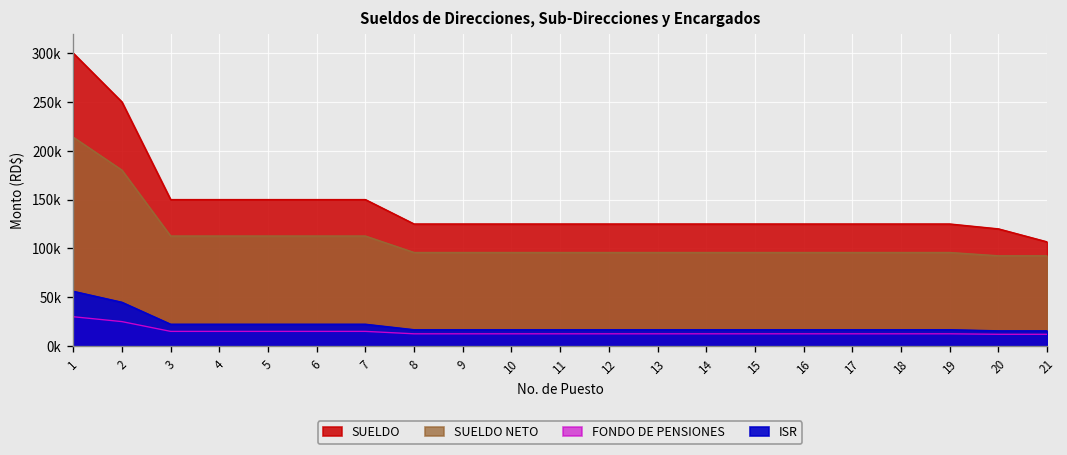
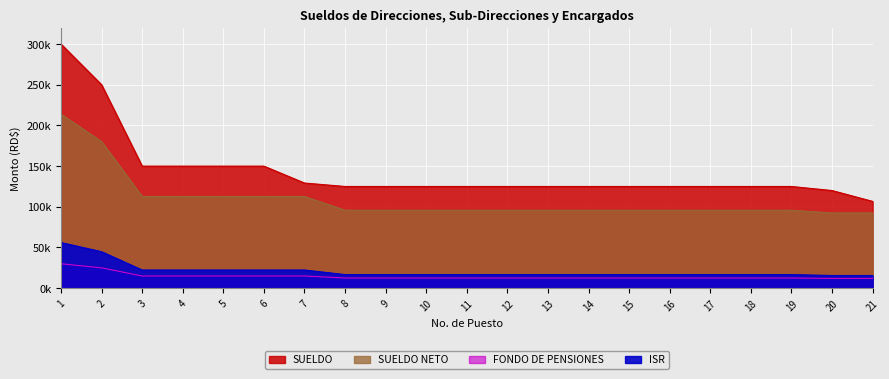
  {
    "SUELDO": {
      "1": 300000,
      "2": 250000,
      "3": 150000,
      "4": 150000,
      "5": 150000,
      "6": 150000,
-     "7": 150000,
+     "7": 130000,
      "8": 130000,
      "9": 130000,
      "10": 130000,
      "11": 130000,
      "12": 130000,
      "13": 130000,
      "14": 130000,
      "15": 130000,
      "16": 130000,
      "17": 130000,
      "18": 130000,
      "19": 130000,
      "20": 120000,
      "21": 110000
    },
    "SUELDO NETO": {
      "1": 210000,
      "2": 180000,
      "3": 110000,
      "4": 110000,
      "5": 110000,
      "6": 110000,
      "7": 110000,
      "8": 100000,
      "9": 100000,
      "10": 100000,
      "11": 100000,
      "12": 100000,
      "13": 100000,
      "14": 100000,
      "15": 100000,
      "16": 100000,
      "17": 100000,
      "18": 100000,
      "19": 100000,
      "20": 90000,
      "21": 90000
    },
    "FONDO DE PENSIONES": {
      "1": 30000,
      "2": 30000,
      "3": 20000,
      "4": 20000,
      "5": 20000,
      "6": 20000,
      "7": 20000,
      "8": 10000,
      "9": 10000,
      "10": 10000,
      "11": 10000,
      "12": 10000,
      "13": 10000,
      "14": 10000,
      "15": 10000,
      "16": 10000,
      "17": 10000,
      "18": 10000,
      "19": 10000,
      "20": 10000,
      "21": 10000
    },
    "ISR": {
      "1": 60000,
      "2": 40000,
      "3": 20000,
      "4": 20000,
      "5": 20000,
      "6": 20000,
      "7": 20000,
      "8": 20000,
      "9": 20000,
      "10": 20000,
      "11": 20000,
      "12": 20000,
      "13": 20000,
      "14": 20000,
      "15": 20000,
      "16": 20000,
      "17": 20000,
      "18": 20000,
      "19": 20000,
      "20": 20000,
      "21": 20000
    }
  }
